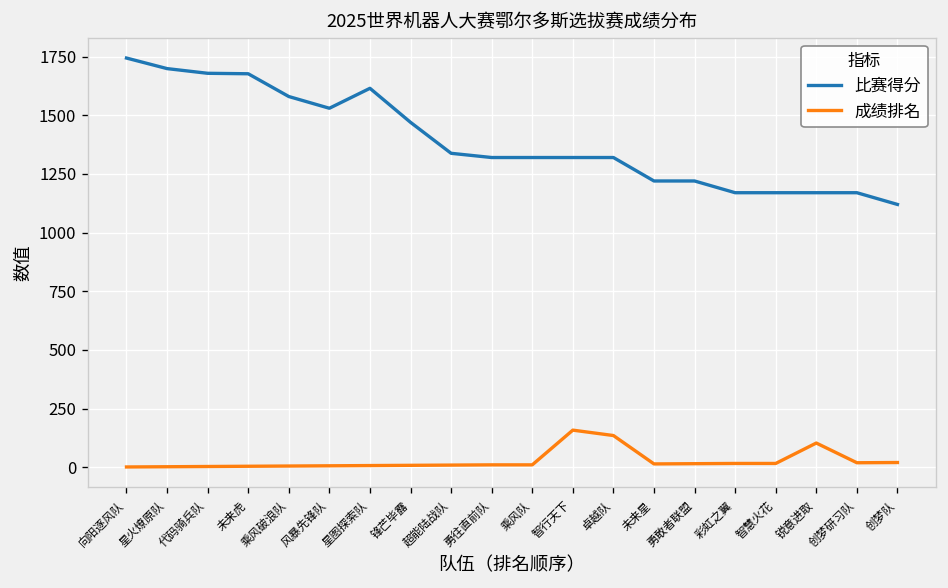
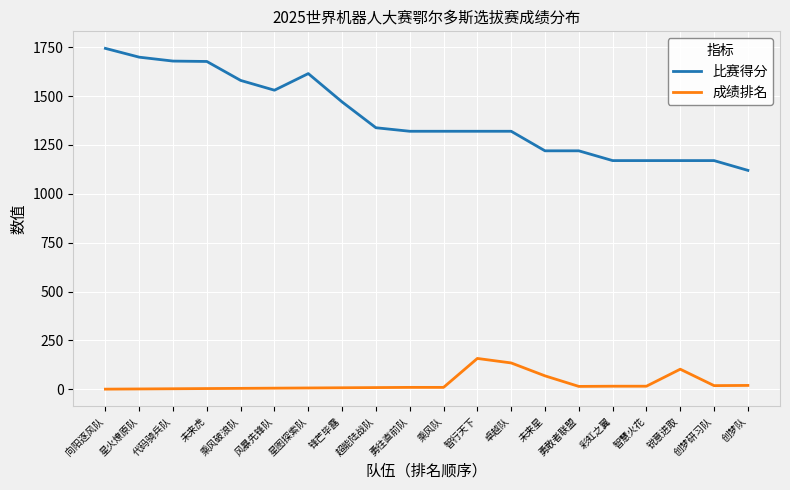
  {
    "比赛得分": {
      "向阳逐风队": 1740,
      "星火燎原队": 1700,
      "代码骑兵队": 1680,
      "未来虎": 1680,
      "乘风破浪队": 1580,
      "风暴先锋队": 1530,
      "星图探索队": 1620,
      "锋芒毕露": 1470,
      "超能陆战队": 1340,
      "勇往直前队": 1320,
      "乘风队": 1320,
      "智行天下": 1320,
      "卓越队": 1320,
      "未来星": 1220,
      "勇敢者联盟": 1220,
      "彩虹之翼": 1170,
      "智慧火花": 1170,
      "锐意进取": 1170,
      "创梦研习队": 1170,
      "创梦队": 1120
    },
    "成绩排名": {
      "向阳逐风队": 0,
      "星火燎原队": 0,
      "代码骑兵队": 0,
      "未来虎": 0,
      "乘风破浪队": 10,
      "风暴先锋队": 10,
      "星图探索队": 10,
      "锋芒毕露": 10,
      "超能陆战队": 10,
      "勇往直前队": 10,
      "乘风队": 10,
      "智行天下": 160,
      "卓越队": 140,
-     "未来星": 10,
+     "未来星": 70,
      "勇敢者联盟": 20,
      "彩虹之翼": 20,
      "智慧火花": 20,
      "锐意进取": 100,
      "创梦研习队": 20,
      "创梦队": 20
    }
  }
